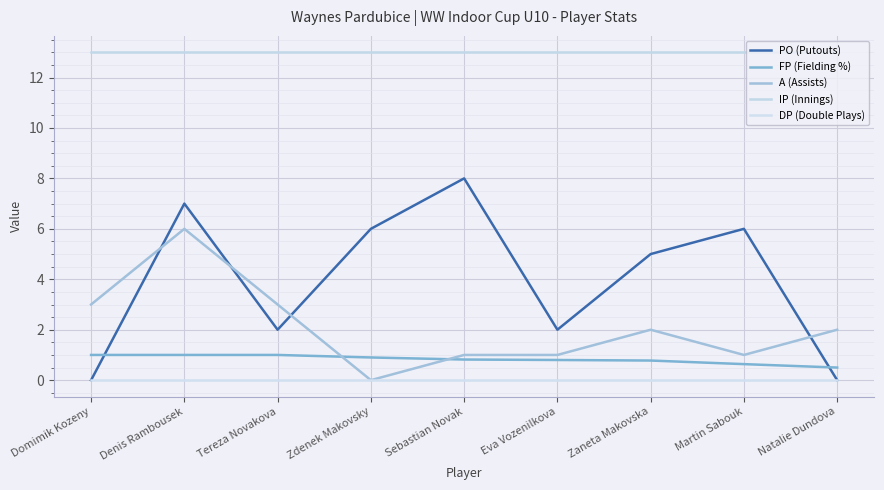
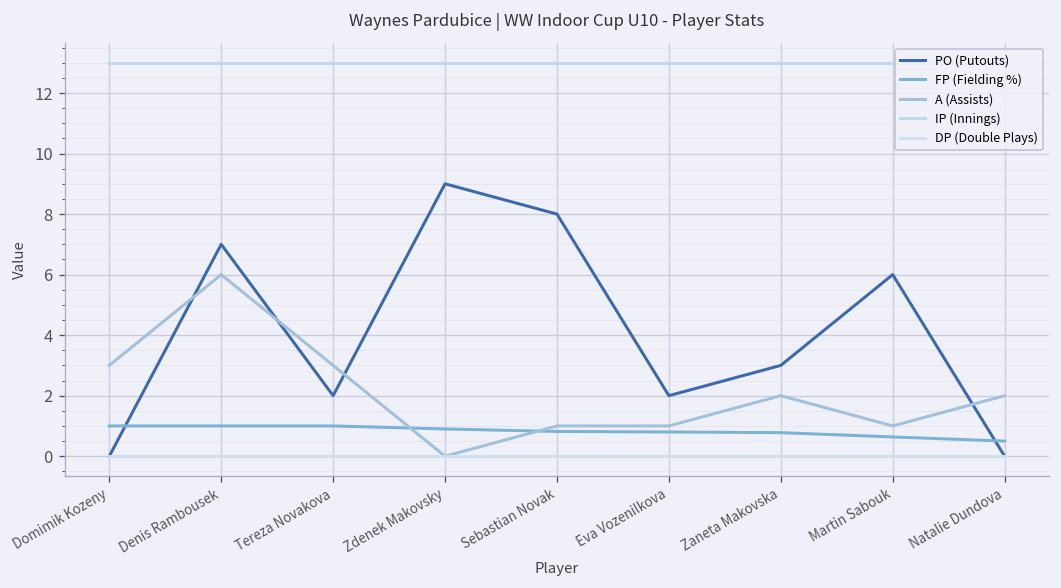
  {
    "PO (Putouts)": {
      "Denis Rambousek": 7,
      "Tereza Novakova": 2,
-     "Zdenek Makovsky": 6,
+     "Zdenek Makovsky": 9,
      "Sebastian Novak": 8,
      "Eva Vozenilkova": 2,
-     "Zaneta Makovska": 5,
+     "Zaneta Makovska": 3,
      "Martin Sabouk": 6
    }
  }
